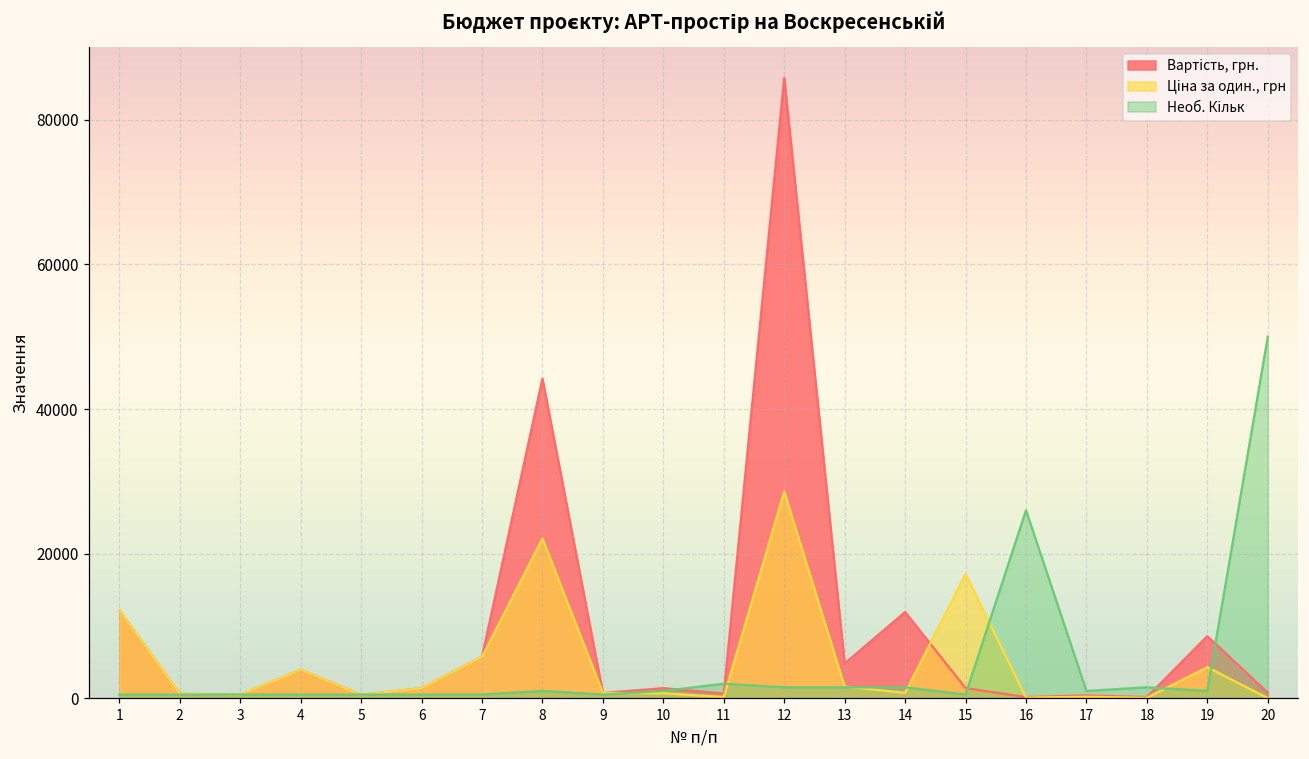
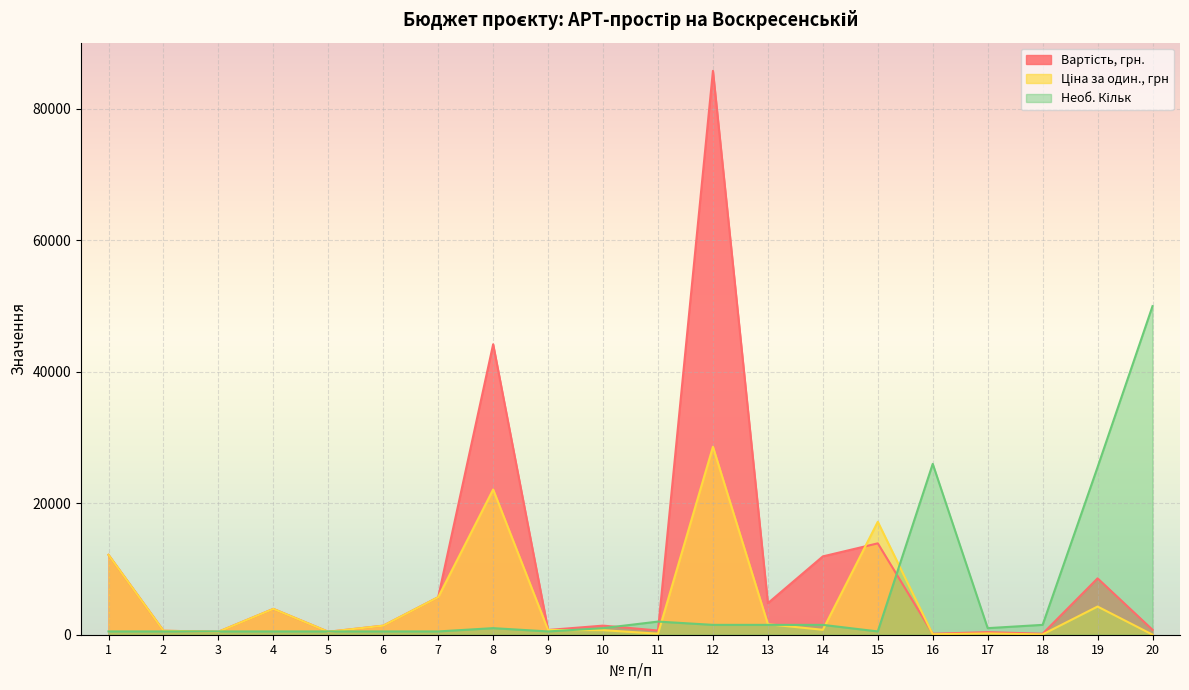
  {
    "Вартість, грн.": {
      "8": 44000,
      "10": 1000,
      "11": 1000,
      "12": 86000,
      "13": 5000,
      "14": 12000,
-     "15": 1000,
+     "15": 14000,
      "19": 9000,
      "20": 1000
    },
    "Ціна за один., грн": {
      "8": 22000,
      "11": 0,
      "12": 29000,
      "14": 1000,
      "15": 17000,
      "19": 4000,
      "20": 0
    },
    "Необ. Кільк": {
      "1": 1000,
      "4": 1000,
      "6": 1000,
      "7": 1000,
      "8": 1000,
      "11": 2000,
      "12": 2000,
      "14": 2000,
      "15": 1000,
      "16": 26000,
      "17": 1000,
      "18": 2000,
-     "19": 1000,
+     "19": 26000,
      "20": 50000
    }
  }
